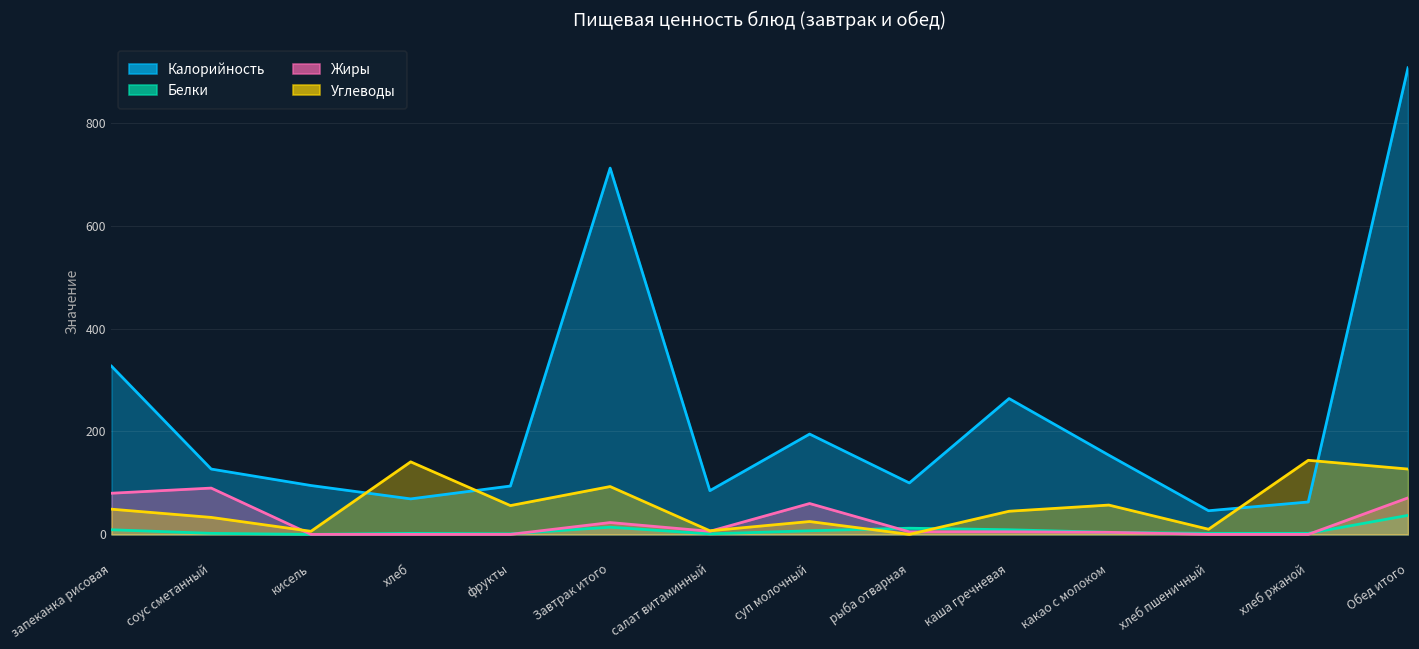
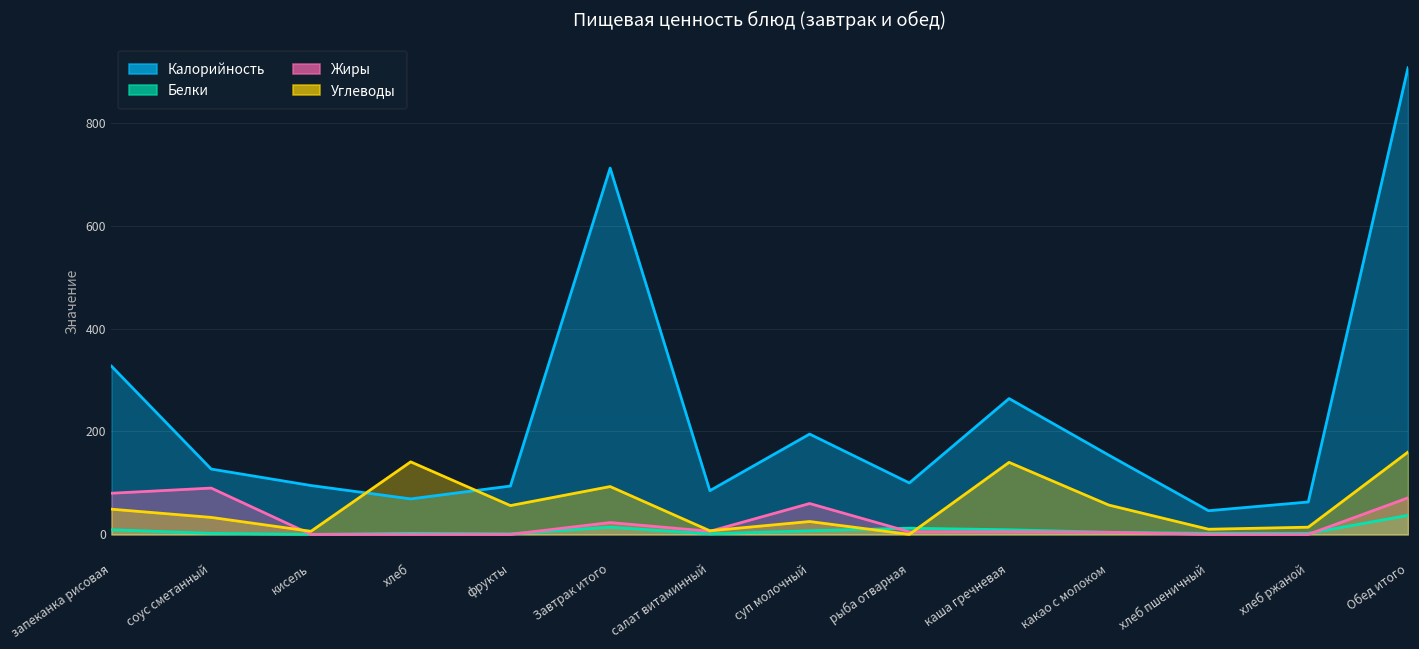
  {
    "Жиры": {
      "запеканка рисовая": 80,
      "соус сметанный": 90,
      "Завтрак итого": 20,
      "суп молочный": 60,
      "Обед итого": 70
    },
    "Углеводы": {
      "запеканка рисовая": 50,
      "соус сметанный": 30,
      "кисель": 10,
      "хлеб": 140,
      "фрукты": 60,
      "Завтрак итого": 90,
      "суп молочный": 30,
-     "каша гречневая": 50,
+     "каша гречневая": 140,
      "какао с молоком": 60,
      "хлеб пшеничный": 10,
-     "хлеб ржаной": 140,
-     "Обед итого": 130
+     "хлеб ржаной": 10,
+     "Обед итого": 160
    }
  }
